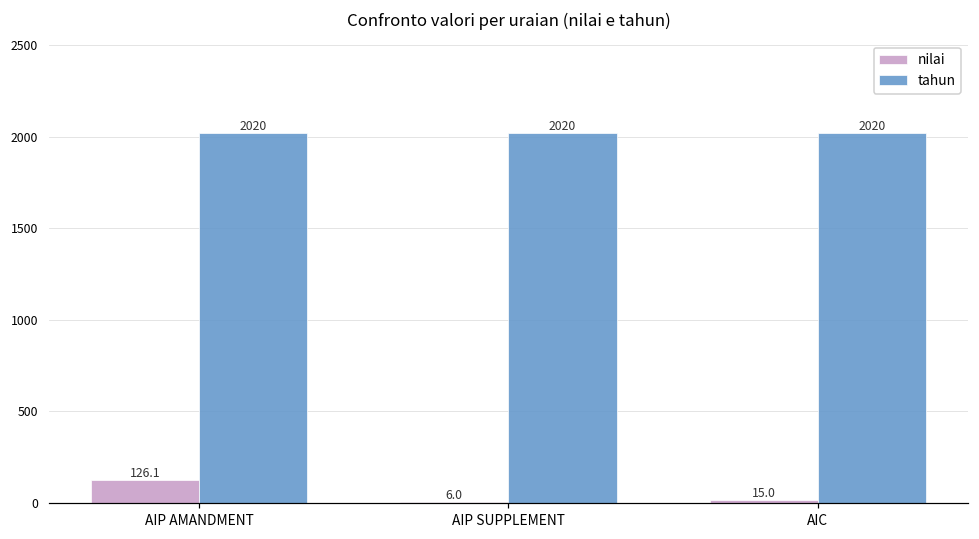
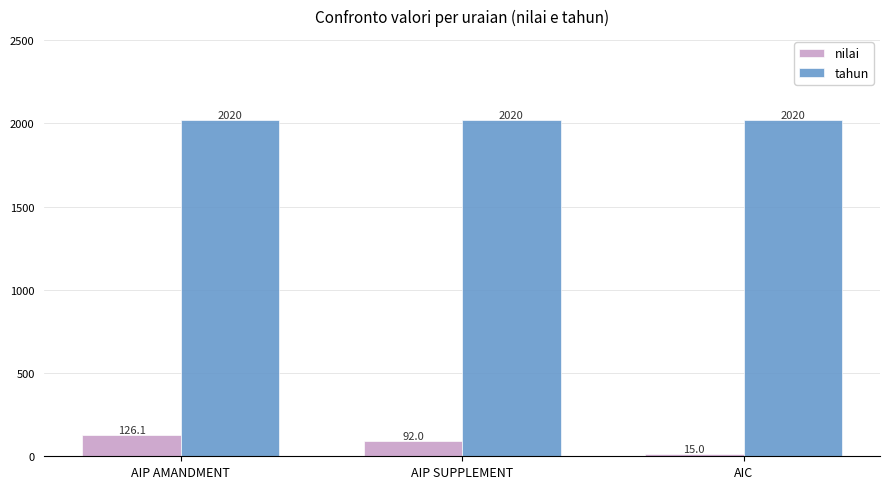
  {
    "nilai": {
      "AIP AMANDMENT": 126.1,
-     "AIP SUPPLEMENT": 6.0,
+     "AIP SUPPLEMENT": 92.0,
      "AIC": 15.0
    },
    "tahun": {
      "AIP AMANDMENT": 2020,
      "AIP SUPPLEMENT": 2020,
      "AIC": 2020
    }
  }
